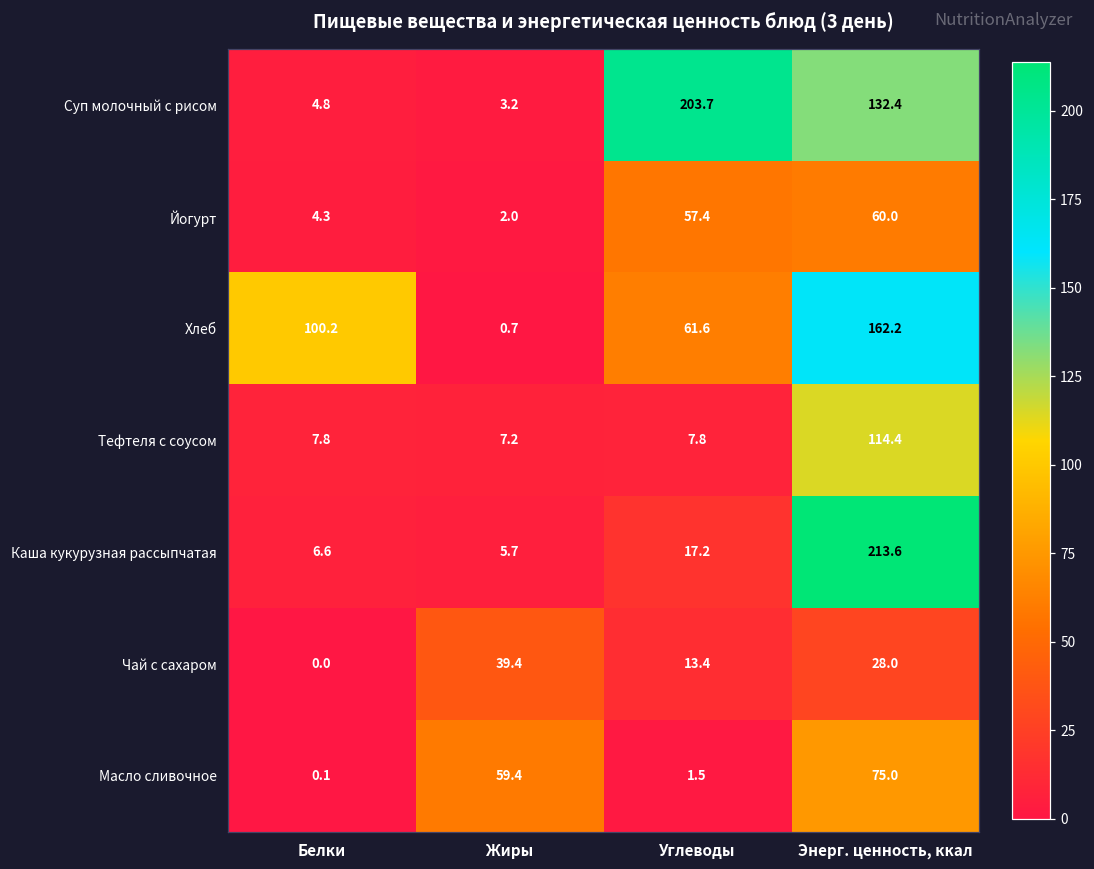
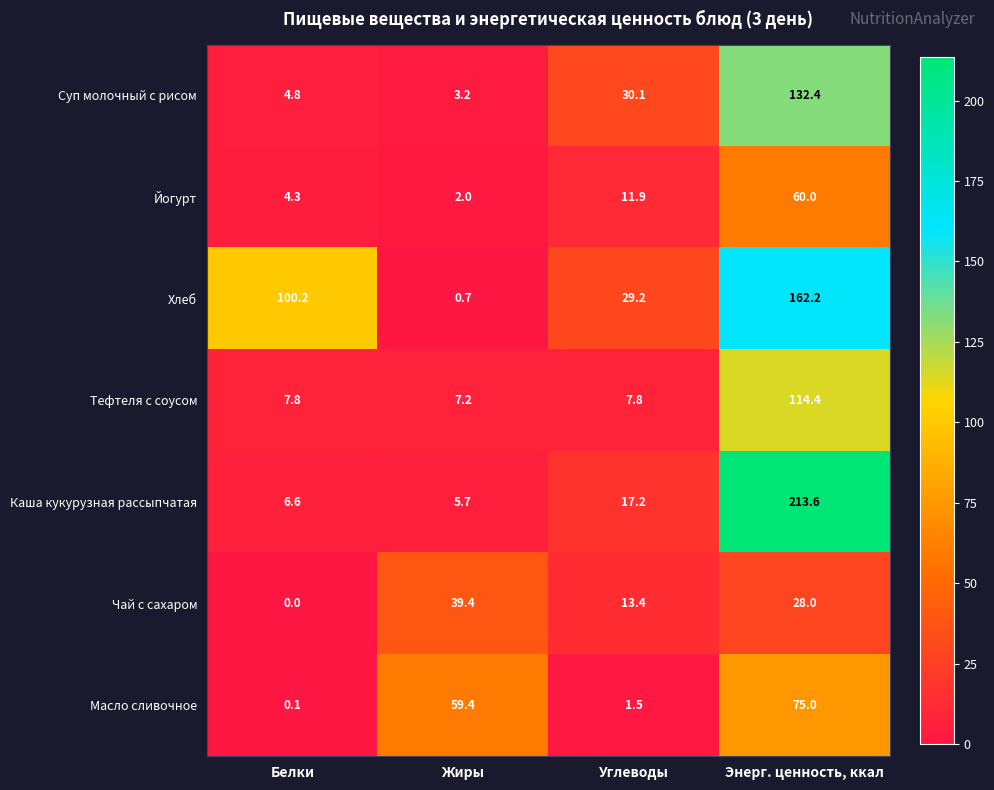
  {
    "Суп молочный с рисом": {
      "Белки": 4.8,
      "Жиры": 3.2,
-     "Углеводы": 203.7,
+     "Углеводы": 30.1,
      "Энерг. ценность, ккал": 132.4
    },
    "Йогурт": {
      "Белки": 4.3,
      "Жиры": 2.0,
-     "Углеводы": 57.4,
+     "Углеводы": 11.9,
      "Энерг. ценность, ккал": 60.0
    },
    "Хлеб": {
      "Белки": 100.2,
      "Жиры": 0.7,
-     "Углеводы": 61.6,
+     "Углеводы": 29.2,
      "Энерг. ценность, ккал": 162.2
    },
    "Тефтеля с соусом": {
      "Белки": 7.8,
      "Жиры": 7.2,
      "Углеводы": 7.8,
      "Энерг. ценность, ккал": 114.4
    },
    "Каша кукурузная рассыпчатая": {
      "Белки": 6.6,
      "Жиры": 5.7,
      "Углеводы": 17.2,
      "Энерг. ценность, ккал": 213.6
    },
    "Чай с сахаром": {
      "Белки": 0.0,
      "Жиры": 39.4,
      "Углеводы": 13.4,
      "Энерг. ценность, ккал": 28.0
    },
    "Масло сливочное": {
      "Белки": 0.1,
      "Жиры": 59.4,
      "Углеводы": 1.5,
      "Энерг. ценность, ккал": 75.0
    }
  }
